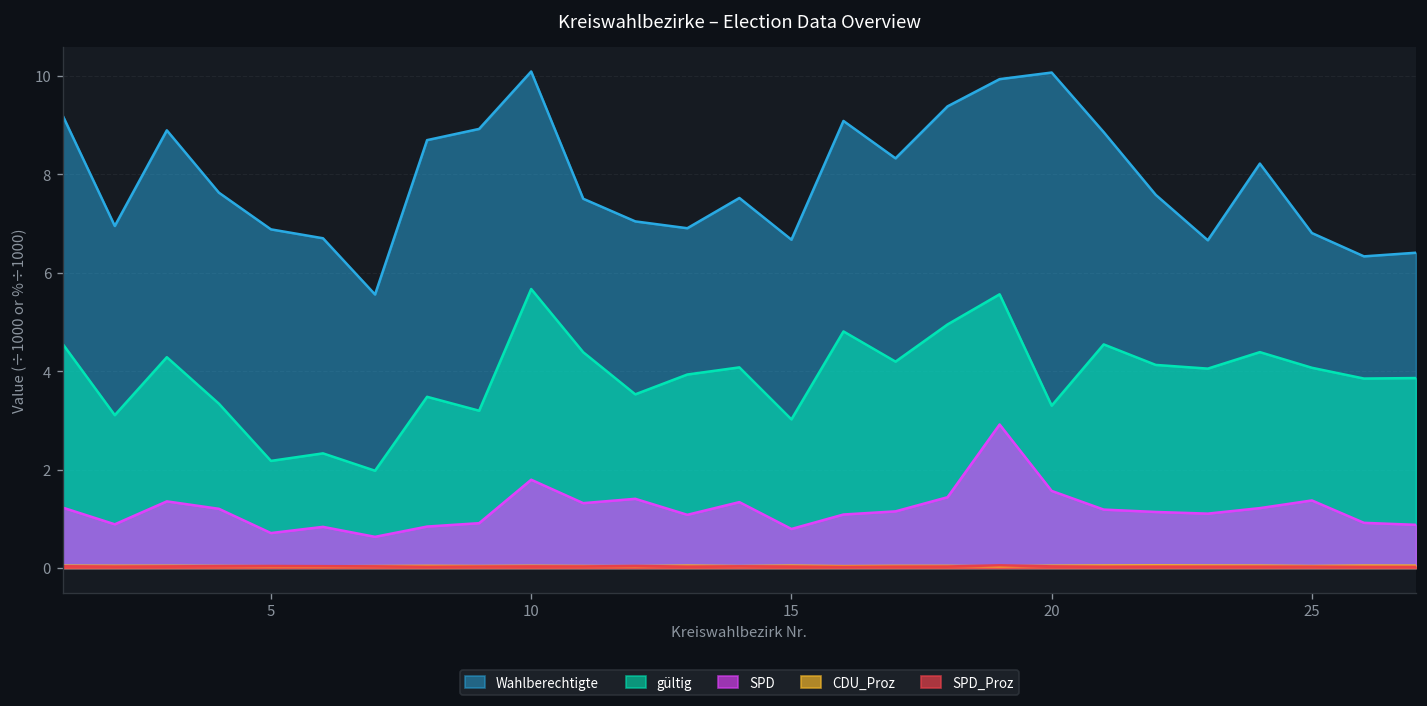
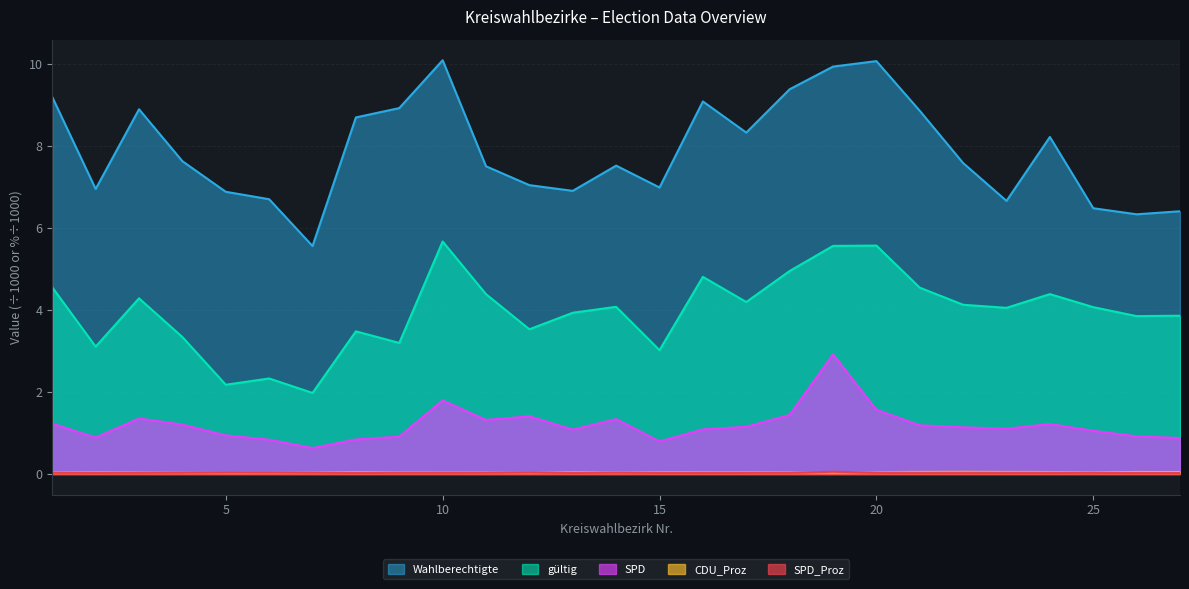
  {
    "Wahlberechtigte": {
      "5": 6.9,
      "10": 10.1,
-     "15": 6.7,
+     "15": 7.0,
      "20": 10.1,
-     "25": 6.8
+     "25": 6.5
    },
    "gültig": {
      "5": 2.2,
      "10": 5.7,
      "15": 3.0,
-     "20": 3.3,
+     "20": 5.6,
      "25": 4.1
    },
    "SPD": {
-     "5": 0.7,
+     "5": 0.9,
      "10": 1.8,
      "15": 0.8,
      "20": 1.6,
-     "25": 1.4
+     "25": 1.1
    }
  }
